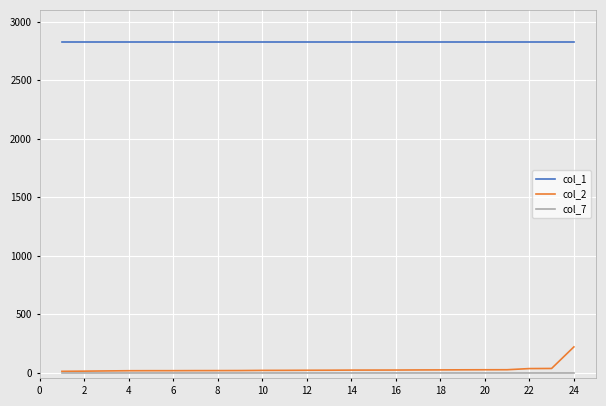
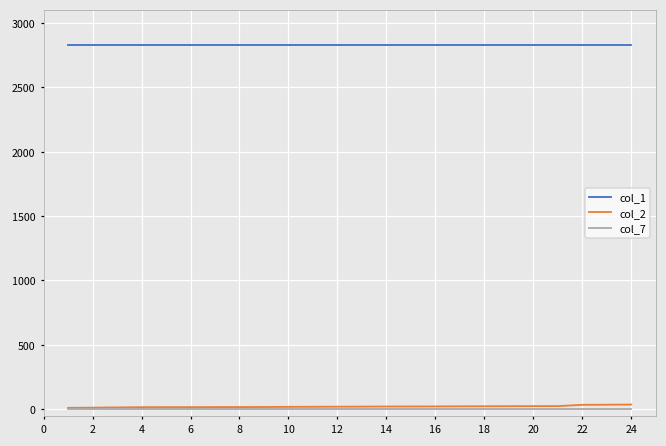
  {
    "col_1": {
      "2": 2830,
      "4": 2830,
      "6": 2830,
      "8": 2830,
      "10": 2830,
      "12": 2830,
      "14": 2830,
      "16": 2830,
      "18": 2830,
      "20": 2830,
      "22": 2830,
      "24": 2830
    },
    "col_2": {
      "18": 20,
      "20": 20,
      "22": 30,
-     "24": 220
+     "24": 40
    },
    "col_7": {
      "18": 0,
      "20": 0,
      "22": 0,
      "24": 0
    }
  }
